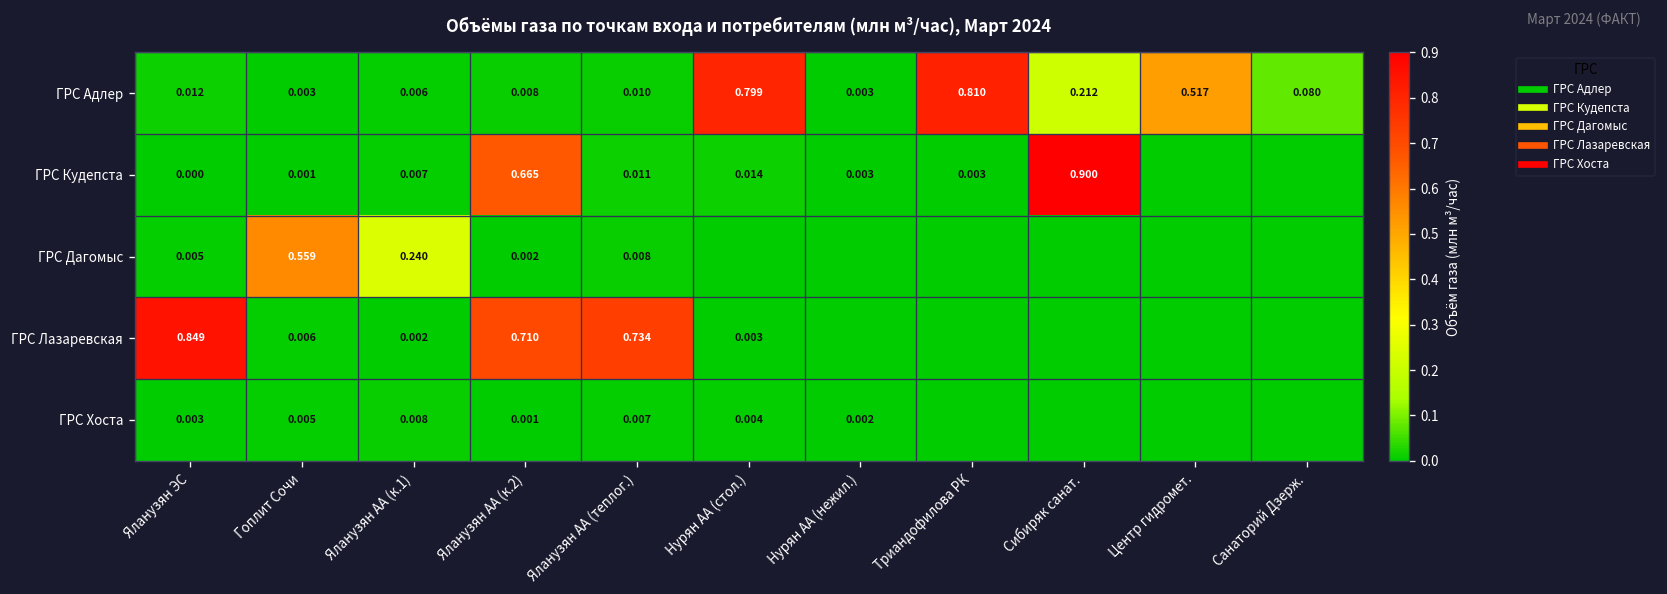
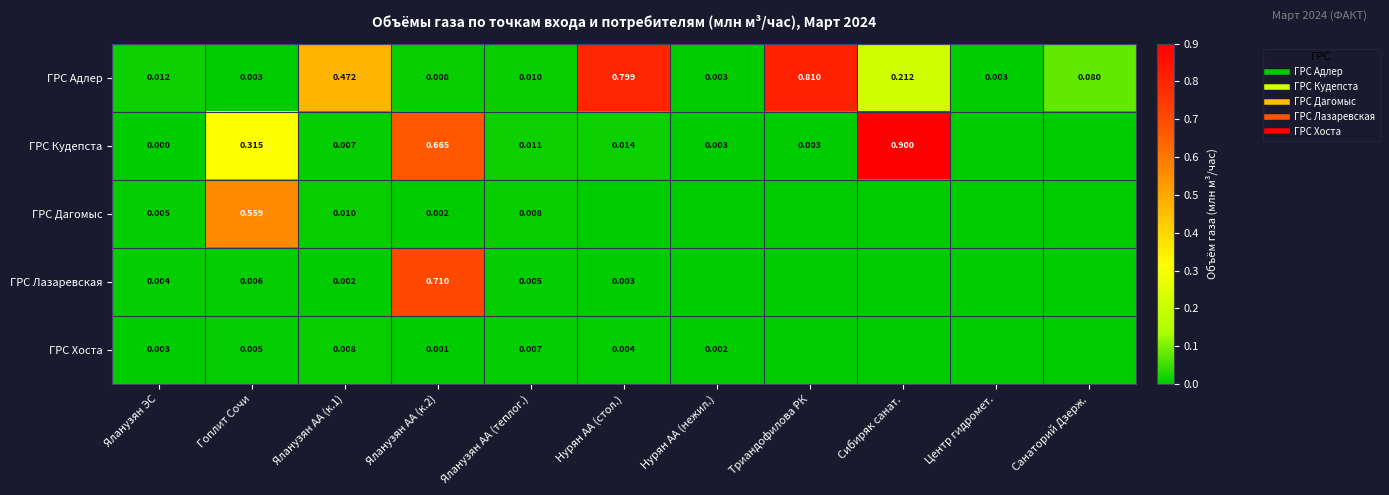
  {
    "ГРС Адлер": {
      "Яланузян ЭС": 0.012,
      "Гоплит Сочи": 0.003,
-     "Яланузян АА (к.1)": 0.006,
+     "Яланузян АА (к.1)": 0.472,
      "Яланузян АА (к.2)": 0.008,
      "Яланузян АА (теплог.)": 0.010,
      "Нурян АА (стол.)": 0.799,
      "Нурян АА (нежил.)": 0.003,
      "Триандофилова РК": 0.810,
      "Сибиряк санат.": 0.212,
-     "Центр гидромет.": 0.517,
+     "Центр гидромет.": 0.003,
      "Санаторий Дзерж.": 0.080
    },
    "ГРС Кудепста": {
      "Яланузян ЭС": 0.000,
-     "Гоплит Сочи": 0.001,
+     "Гоплит Сочи": 0.315,
      "Яланузян АА (к.1)": 0.007,
      "Яланузян АА (к.2)": 0.665,
      "Яланузян АА (теплог.)": 0.011,
      "Нурян АА (стол.)": 0.014,
      "Нурян АА (нежил.)": 0.003,
      "Триандофилова РК": 0.003,
      "Сибиряк санат.": 0.900
    },
    "ГРС Дагомыс": {
      "Яланузян ЭС": 0.005,
      "Гоплит Сочи": 0.559,
-     "Яланузян АА (к.1)": 0.240,
+     "Яланузян АА (к.1)": 0.010,
      "Яланузян АА (к.2)": 0.002,
      "Яланузян АА (теплог.)": 0.008
    },
    "ГРС Лазаревская": {
-     "Яланузян ЭС": 0.849,
+     "Яланузян ЭС": 0.004,
      "Гоплит Сочи": 0.006,
      "Яланузян АА (к.1)": 0.002,
      "Яланузян АА (к.2)": 0.710,
-     "Яланузян АА (теплог.)": 0.734,
+     "Яланузян АА (теплог.)": 0.005,
      "Нурян АА (стол.)": 0.003
    },
    "ГРС Хоста": {
      "Яланузян ЭС": 0.003,
      "Гоплит Сочи": 0.005,
      "Яланузян АА (к.1)": 0.008,
      "Яланузян АА (к.2)": 0.001,
      "Яланузян АА (теплог.)": 0.007,
      "Нурян АА (стол.)": 0.004,
      "Нурян АА (нежил.)": 0.002
    }
  }
